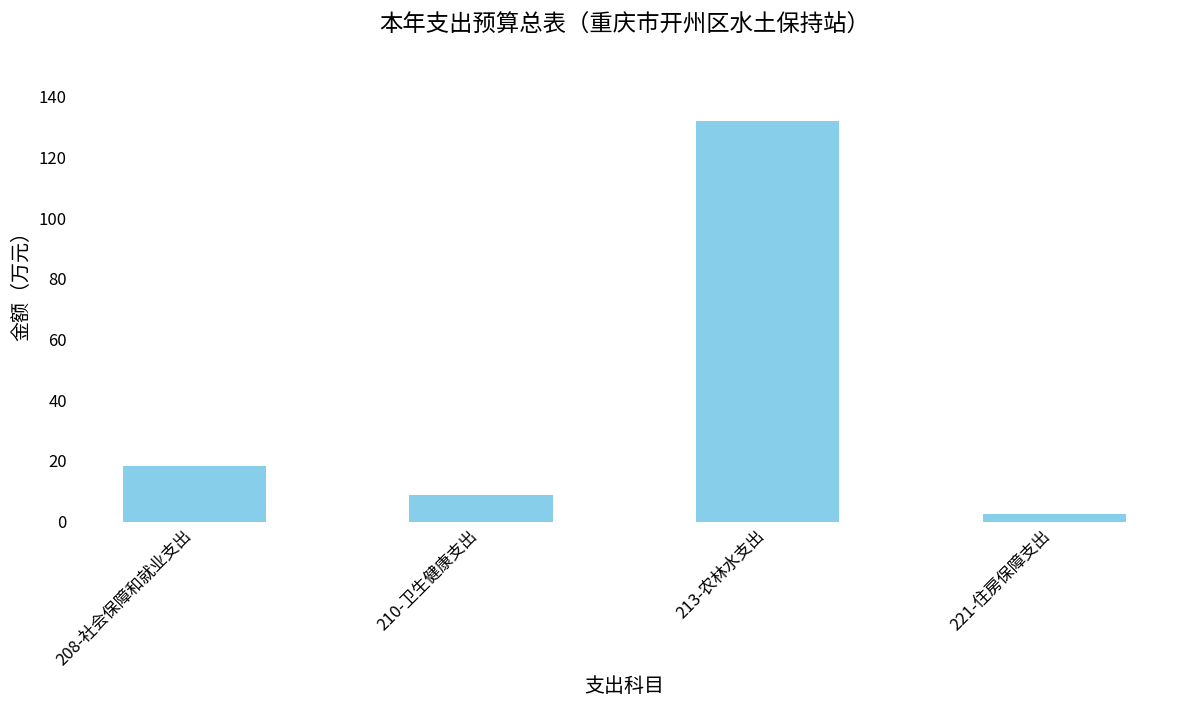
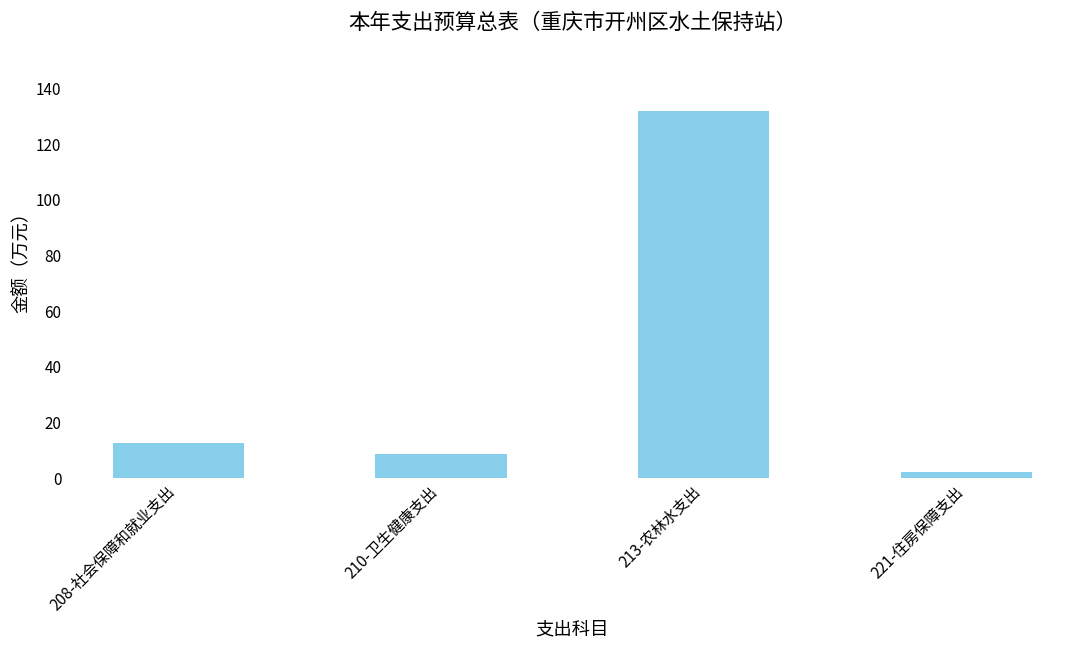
  {
-   "208-社会保障和就业支出": 18,
+   "208-社会保障和就业支出": 13,
    "210-卫生健康支出": 9,
    "213-农林水支出": 132,
    "221-住房保障支出": 2
  }
